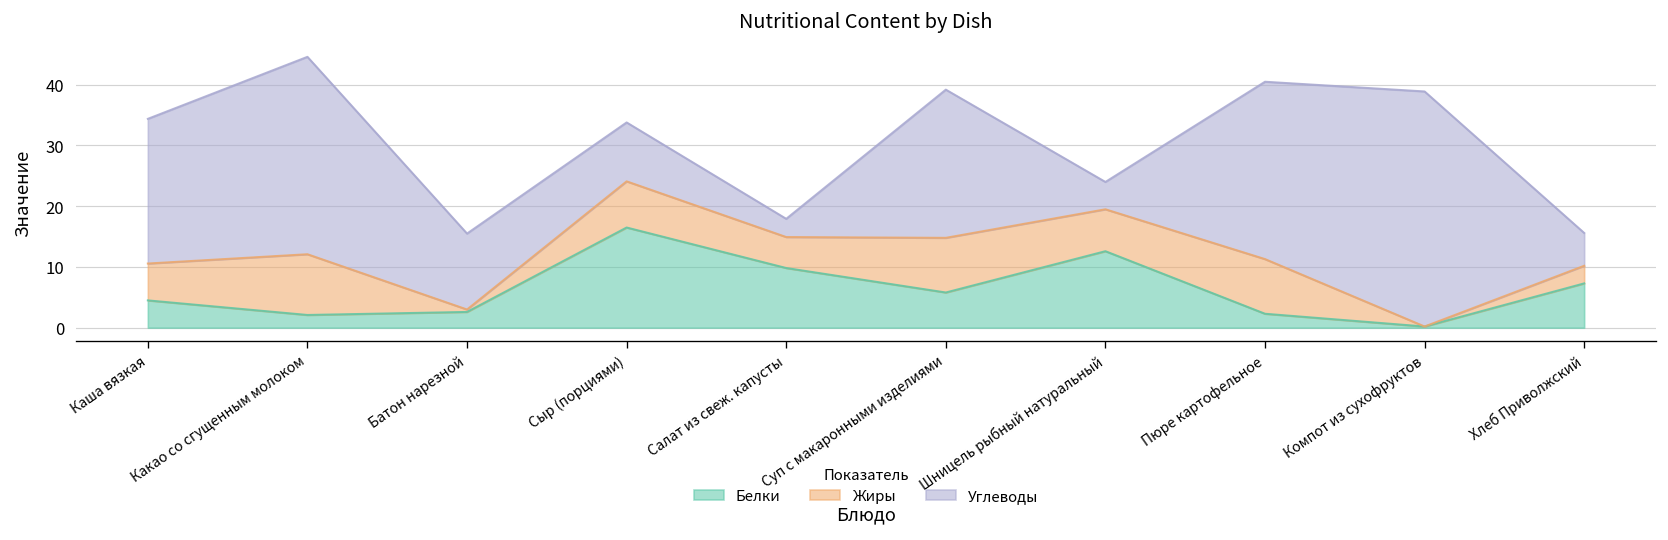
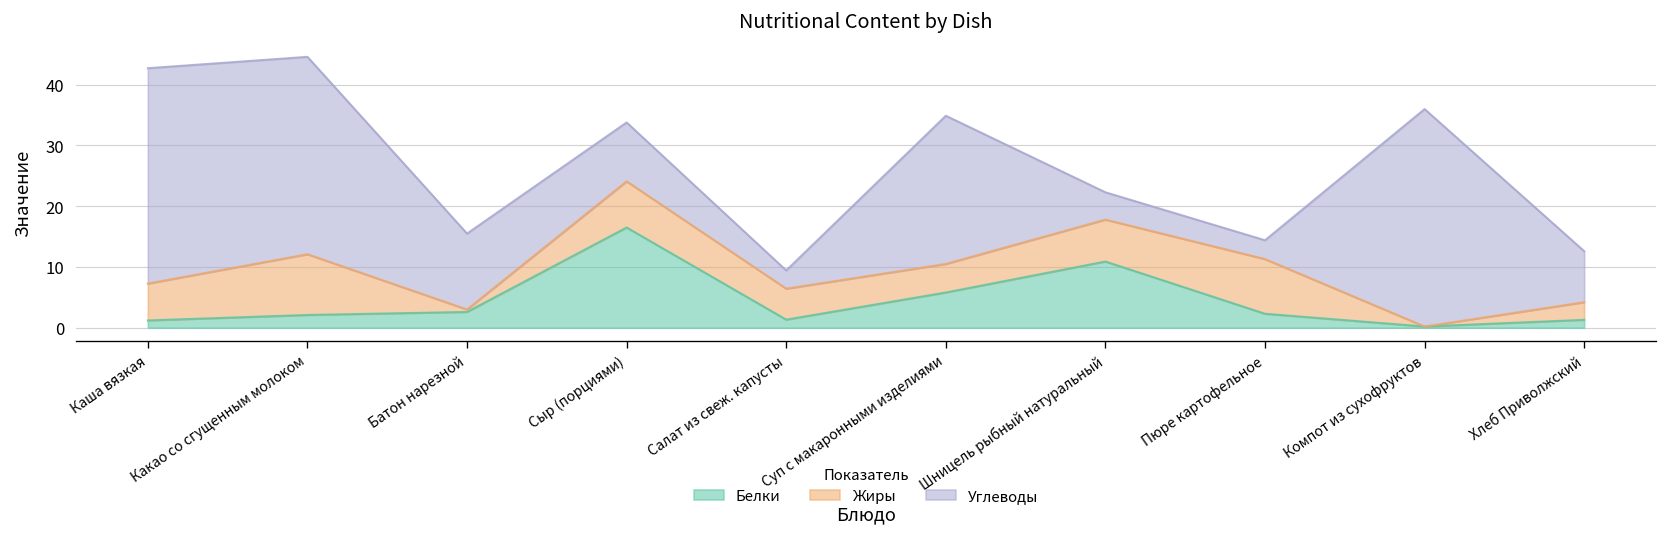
  {
    "Белки": {
-     "Каша вязкая": 5,
+     "Каша вязкая": 1,
      "Какао со сгущенным молоком": 2,
      "Сыр (порциями)": 17,
-     "Салат из свеж. капусты": 10,
+     "Салат из свеж. капусты": 1,
      "Суп с макаронными изделиями": 6,
-     "Шницель рыбный натуральный": 13,
+     "Шницель рыбный натуральный": 11,
      "Пюре картофельное": 2,
-     "Хлеб Приволжский": 7
+     "Хлеб Приволжский": 1
    },
    "Жиры": {
      "Каша вязкая": 6,
      "Какао со сгущенным молоком": 10,
      "Сыр (порциями)": 8,
      "Салат из свеж. капусты": 5,
-     "Суп с макаронными изделиями": 9,
+     "Суп с макаронными изделиями": 5,
      "Шницель рыбный натуральный": 7,
      "Пюре картофельное": 9,
      "Хлеб Приволжский": 3
    },
    "Углеводы": {
-     "Каша вязкая": 24,
+     "Каша вязкая": 35,
      "Какао со сгущенным молоком": 33,
      "Батон нарезной": 13,
      "Сыр (порциями)": 10,
      "Салат из свеж. капусты": 3,
      "Суп с макаронными изделиями": 24,
      "Шницель рыбный натуральный": 5,
-     "Пюре картофельное": 29,
-     "Компот из сухофруктов": 39,
-     "Хлеб Приволжский": 5
+     "Пюре картофельное": 3,
+     "Компот из сухофруктов": 36,
+     "Хлеб Приволжский": 8
    }
  }
